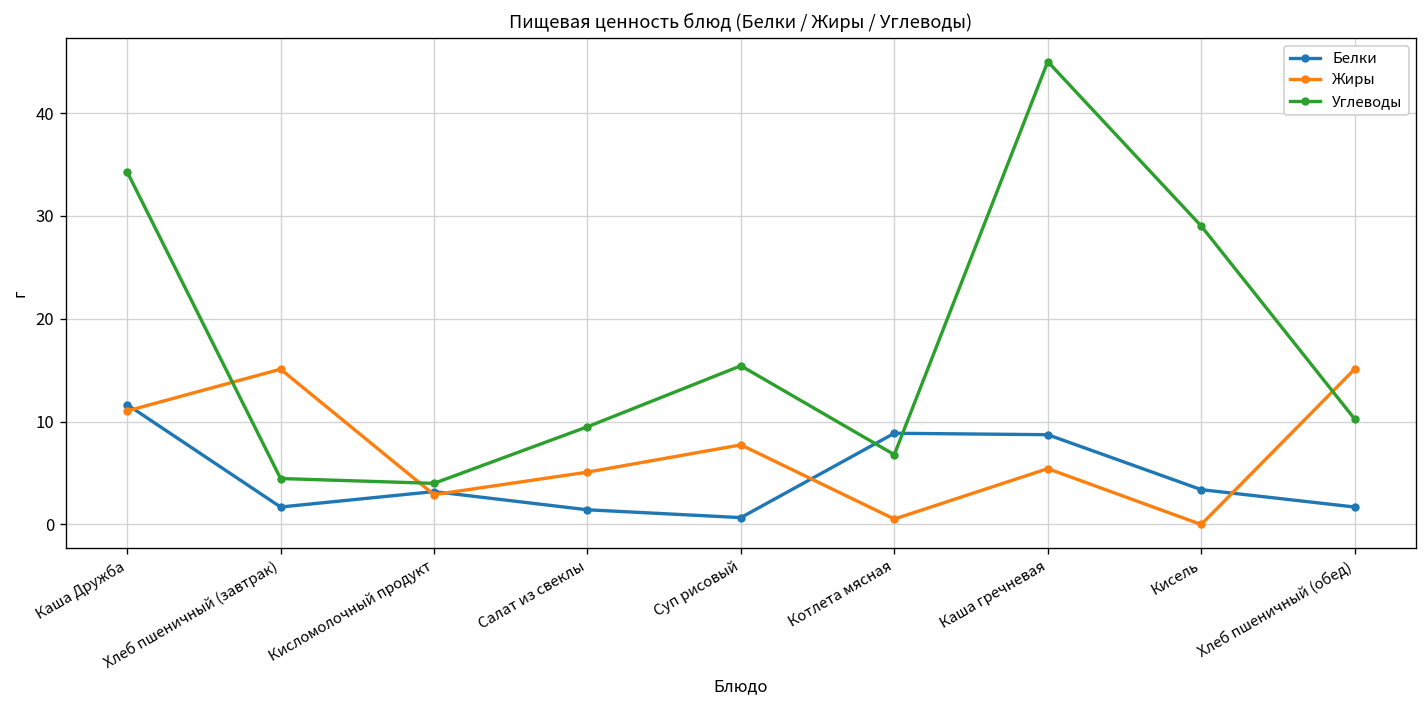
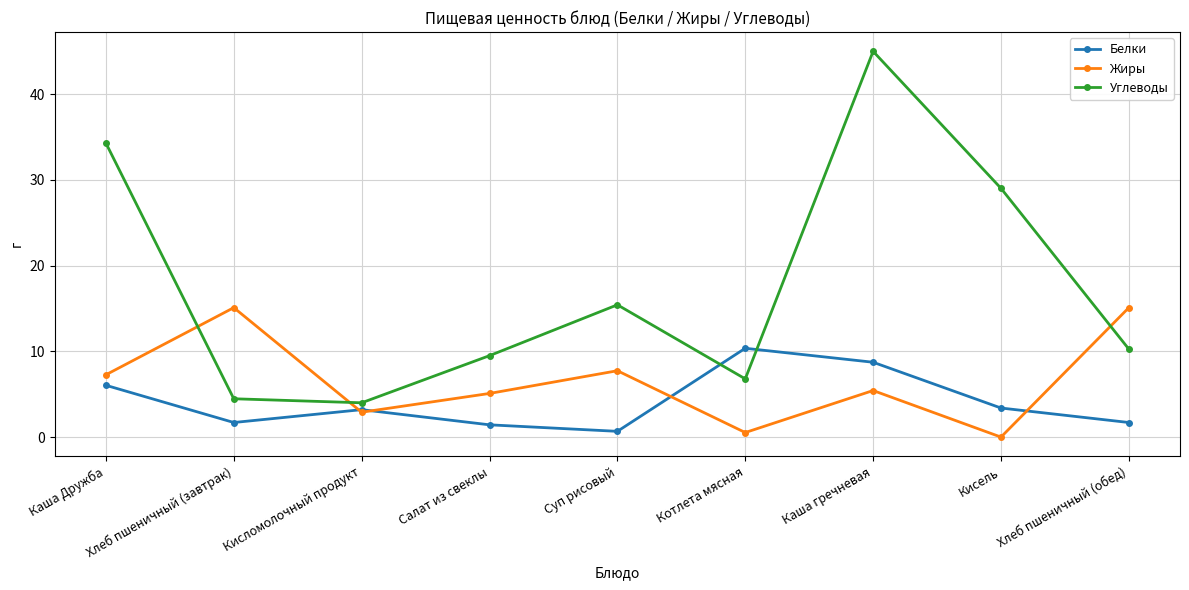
  {
    "Белки": {
-     "Каша Дружба": 12,
+     "Каша Дружба": 6,
      "Хлеб пшеничный (завтрак)": 2,
      "Салат из свеклы": 1,
      "Суп рисовый": 1,
-     "Котлета мясная": 9,
+     "Котлета мясная": 10,
      "Каша гречневая": 9,
      "Кисель": 3,
      "Хлеб пшеничный (обед)": 2
    },
    "Жиры": {
-     "Каша Дружба": 11,
+     "Каша Дружба": 7,
      "Хлеб пшеничный (завтрак)": 15,
      "Салат из свеклы": 5,
      "Суп рисовый": 8,
      "Котлета мясная": 1,
      "Каша гречневая": 5,
      "Кисель": 0,
      "Хлеб пшеничный (обед)": 15
    },
    "Углеводы": {
      "Каша Дружба": 34,
      "Хлеб пшеничный (завтрак)": 4,
      "Кисломолочный продукт": 4,
      "Салат из свеклы": 10,
      "Суп рисовый": 15,
      "Котлета мясная": 7,
      "Каша гречневая": 45,
      "Кисель": 29,
      "Хлеб пшеничный (обед)": 10
    }
  }
